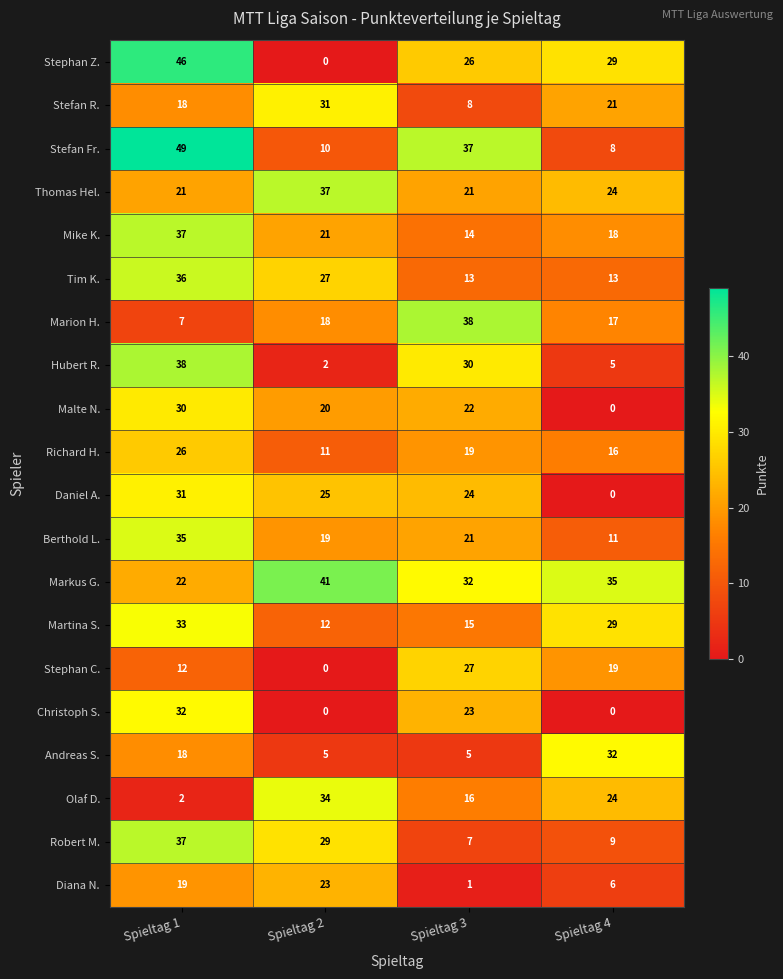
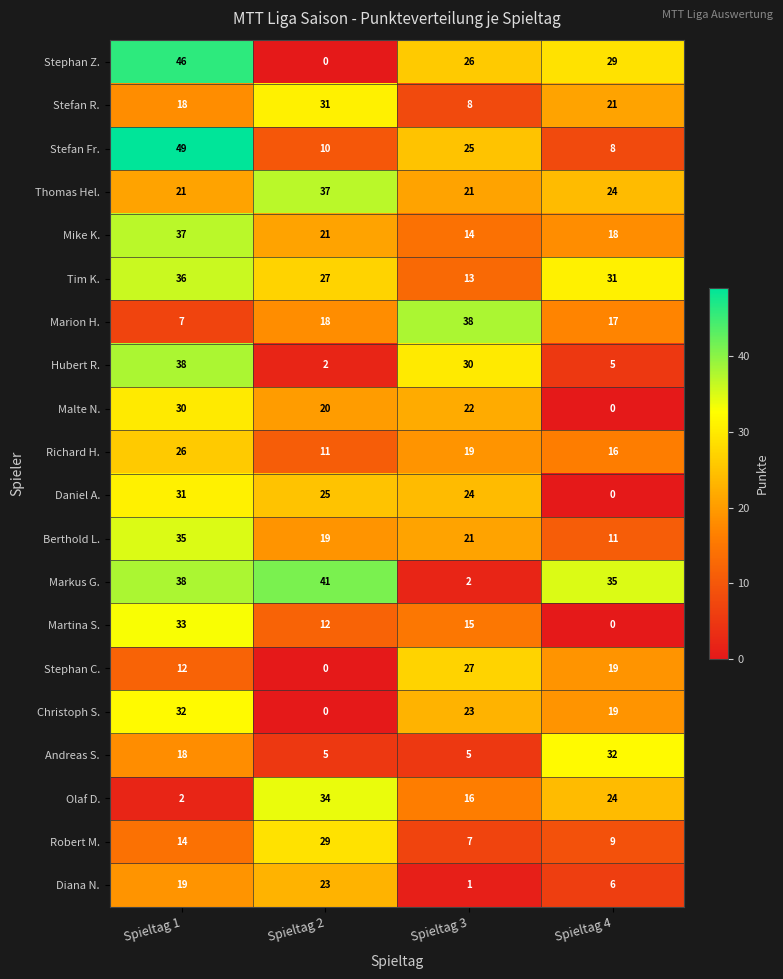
  {
    "Stephan Z.": {
      "Spieltag 1": 46,
      "Spieltag 2": 0,
      "Spieltag 3": 26,
      "Spieltag 4": 29
    },
    "Stefan R.": {
      "Spieltag 1": 18,
      "Spieltag 2": 31,
      "Spieltag 3": 8,
      "Spieltag 4": 21
    },
    "Stefan Fr.": {
      "Spieltag 1": 49,
      "Spieltag 2": 10,
-     "Spieltag 3": 37,
+     "Spieltag 3": 25,
      "Spieltag 4": 8
    },
    "Thomas Hel.": {
      "Spieltag 1": 21,
      "Spieltag 2": 37,
      "Spieltag 3": 21,
      "Spieltag 4": 24
    },
    "Mike K.": {
      "Spieltag 1": 37,
      "Spieltag 2": 21,
      "Spieltag 3": 14,
      "Spieltag 4": 18
    },
    "Tim K.": {
      "Spieltag 1": 36,
      "Spieltag 2": 27,
      "Spieltag 3": 13,
-     "Spieltag 4": 13
+     "Spieltag 4": 31
    },
    "Marion H.": {
      "Spieltag 1": 7,
      "Spieltag 2": 18,
      "Spieltag 3": 38,
      "Spieltag 4": 17
    },
    "Hubert R.": {
      "Spieltag 1": 38,
      "Spieltag 2": 2,
      "Spieltag 3": 30,
      "Spieltag 4": 5
    },
    "Malte N.": {
      "Spieltag 1": 30,
      "Spieltag 2": 20,
      "Spieltag 3": 22,
      "Spieltag 4": 0
    },
    "Richard H.": {
      "Spieltag 1": 26,
      "Spieltag 2": 11,
      "Spieltag 3": 19,
      "Spieltag 4": 16
    },
    "Daniel A.": {
      "Spieltag 1": 31,
      "Spieltag 2": 25,
      "Spieltag 3": 24,
      "Spieltag 4": 0
    },
    "Berthold L.": {
      "Spieltag 1": 35,
      "Spieltag 2": 19,
      "Spieltag 3": 21,
      "Spieltag 4": 11
    },
    "Markus G.": {
-     "Spieltag 1": 22,
+     "Spieltag 1": 38,
      "Spieltag 2": 41,
-     "Spieltag 3": 32,
+     "Spieltag 3": 2,
      "Spieltag 4": 35
    },
    "Martina S.": {
      "Spieltag 1": 33,
      "Spieltag 2": 12,
      "Spieltag 3": 15,
-     "Spieltag 4": 29
+     "Spieltag 4": 0
    },
    "Stephan C.": {
      "Spieltag 1": 12,
      "Spieltag 2": 0,
      "Spieltag 3": 27,
      "Spieltag 4": 19
    },
    "Christoph S.": {
      "Spieltag 1": 32,
      "Spieltag 2": 0,
      "Spieltag 3": 23,
-     "Spieltag 4": 0
+     "Spieltag 4": 19
    },
    "Andreas S.": {
      "Spieltag 1": 18,
      "Spieltag 2": 5,
      "Spieltag 3": 5,
      "Spieltag 4": 32
    },
    "Olaf D.": {
      "Spieltag 1": 2,
      "Spieltag 2": 34,
      "Spieltag 3": 16,
      "Spieltag 4": 24
    },
    "Robert M.": {
-     "Spieltag 1": 37,
+     "Spieltag 1": 14,
      "Spieltag 2": 29,
      "Spieltag 3": 7,
      "Spieltag 4": 9
    },
    "Diana N.": {
      "Spieltag 1": 19,
      "Spieltag 2": 23,
      "Spieltag 3": 1,
      "Spieltag 4": 6
    }
  }
